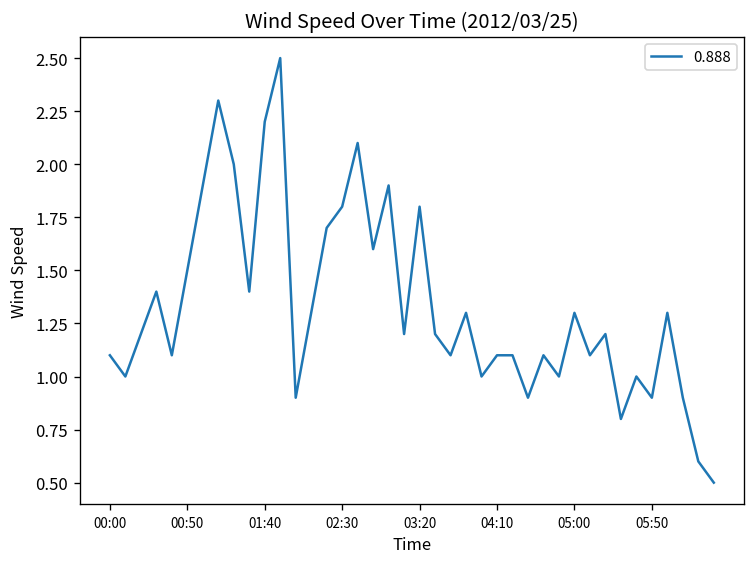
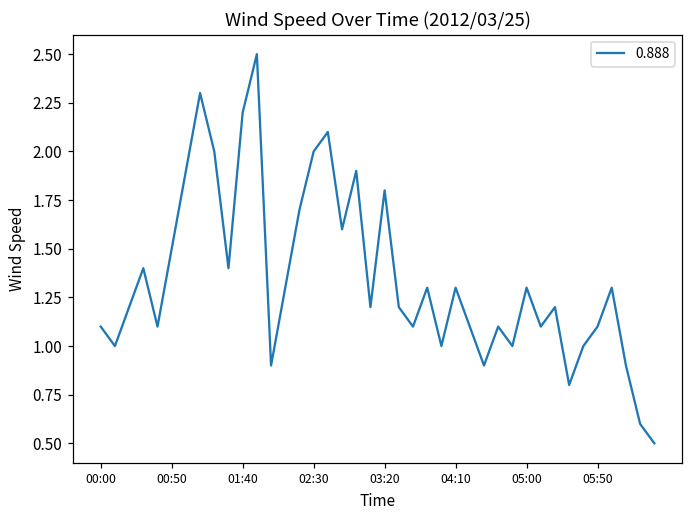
  {
    "00:00": 1.1,
    "00:50": 1.5,
    "01:40": 2.2,
-   "02:30": 1.8,
+   "02:30": 2.0,
    "03:20": 1.8,
-   "04:10": 1.1,
+   "04:10": 1.3,
    "05:00": 1.3,
-   "05:50": 0.9
+   "05:50": 1.1
  }
